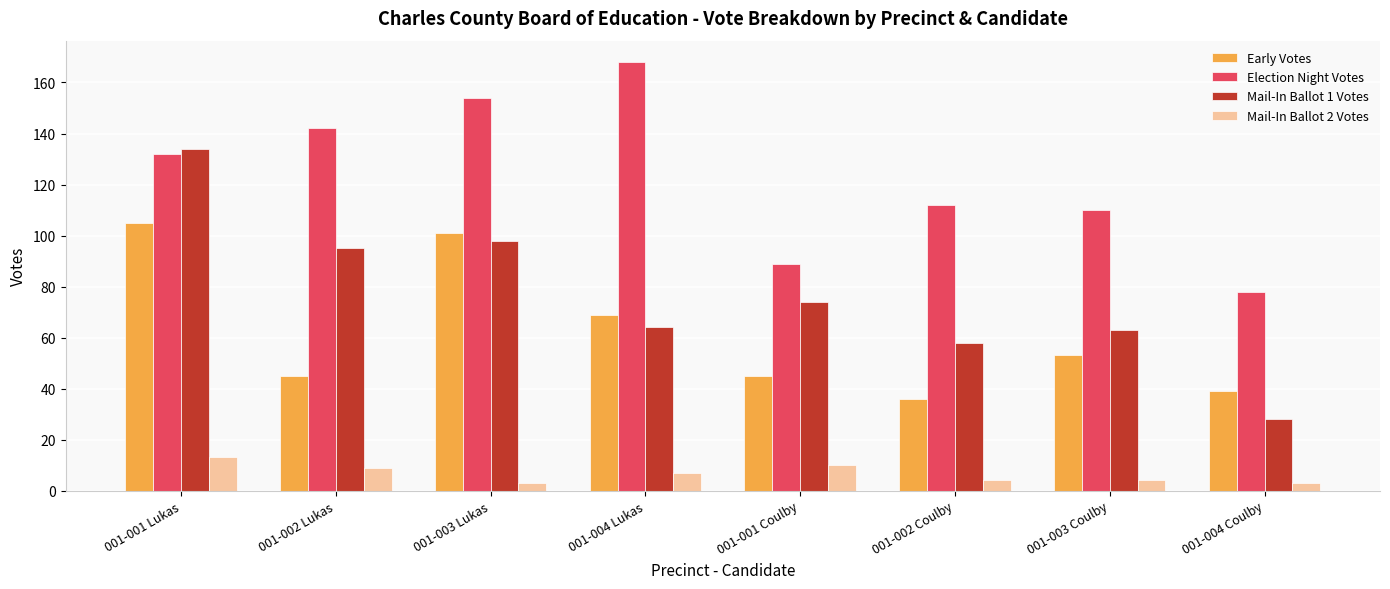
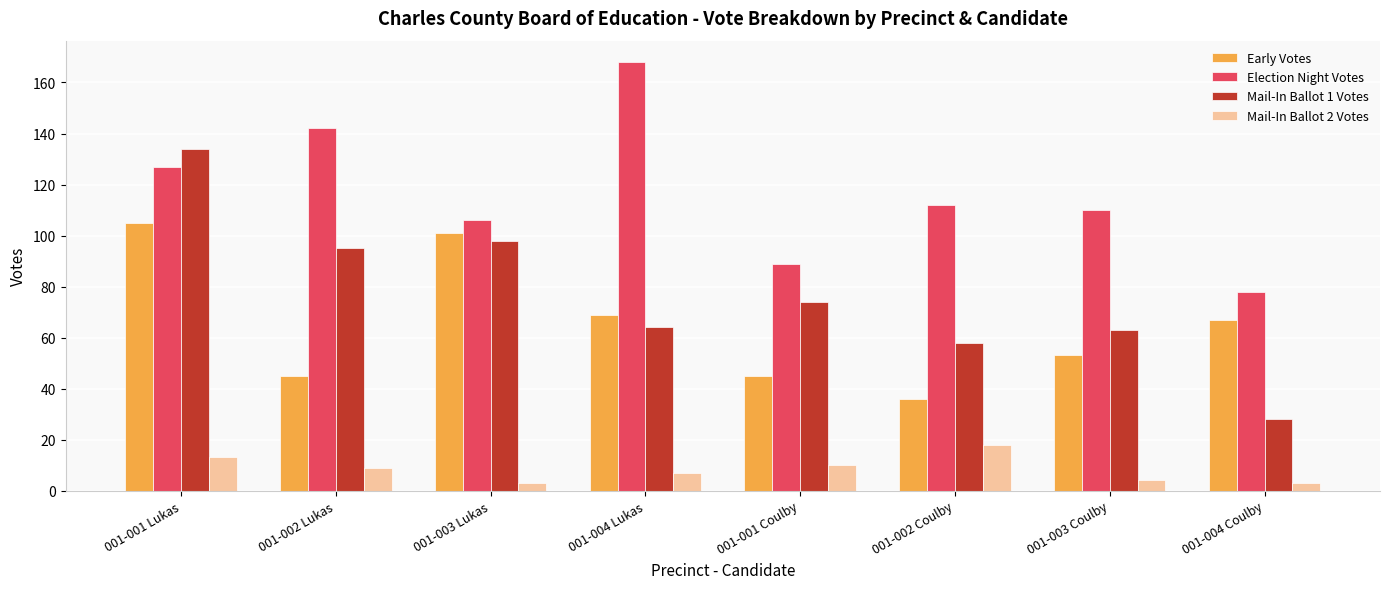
  {
    "Early Votes": {
      "001-001 Lukas": 105,
      "001-002 Lukas": 45,
      "001-003 Lukas": 101,
      "001-004 Lukas": 69,
      "001-001 Coulby": 45,
      "001-002 Coulby": 36,
      "001-003 Coulby": 53,
-     "001-004 Coulby": 39
+     "001-004 Coulby": 67
    },
    "Election Night Votes": {
-     "001-001 Lukas": 132,
+     "001-001 Lukas": 127,
      "001-002 Lukas": 142,
-     "001-003 Lukas": 154,
+     "001-003 Lukas": 106,
      "001-004 Lukas": 168,
      "001-001 Coulby": 89,
      "001-002 Coulby": 112,
      "001-003 Coulby": 110,
      "001-004 Coulby": 78
    },
    "Mail-In Ballot 1 Votes": {
      "001-001 Lukas": 134,
      "001-002 Lukas": 95,
      "001-003 Lukas": 98,
      "001-004 Lukas": 64,
      "001-001 Coulby": 74,
      "001-002 Coulby": 58,
      "001-003 Coulby": 63,
      "001-004 Coulby": 28
    },
    "Mail-In Ballot 2 Votes": {
      "001-001 Lukas": 13,
      "001-002 Lukas": 9,
      "001-003 Lukas": 3,
      "001-004 Lukas": 7,
      "001-001 Coulby": 10,
-     "001-002 Coulby": 4,
+     "001-002 Coulby": 18,
      "001-003 Coulby": 4,
      "001-004 Coulby": 3
    }
  }
